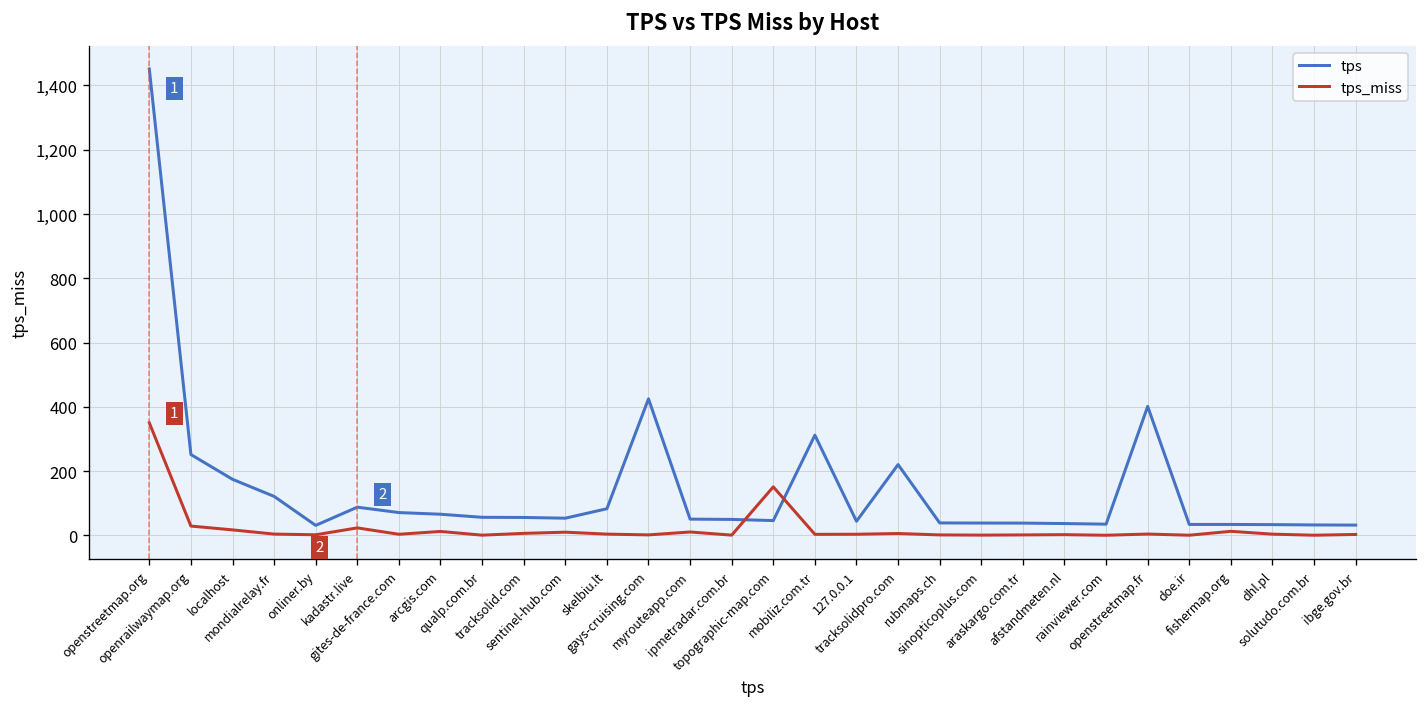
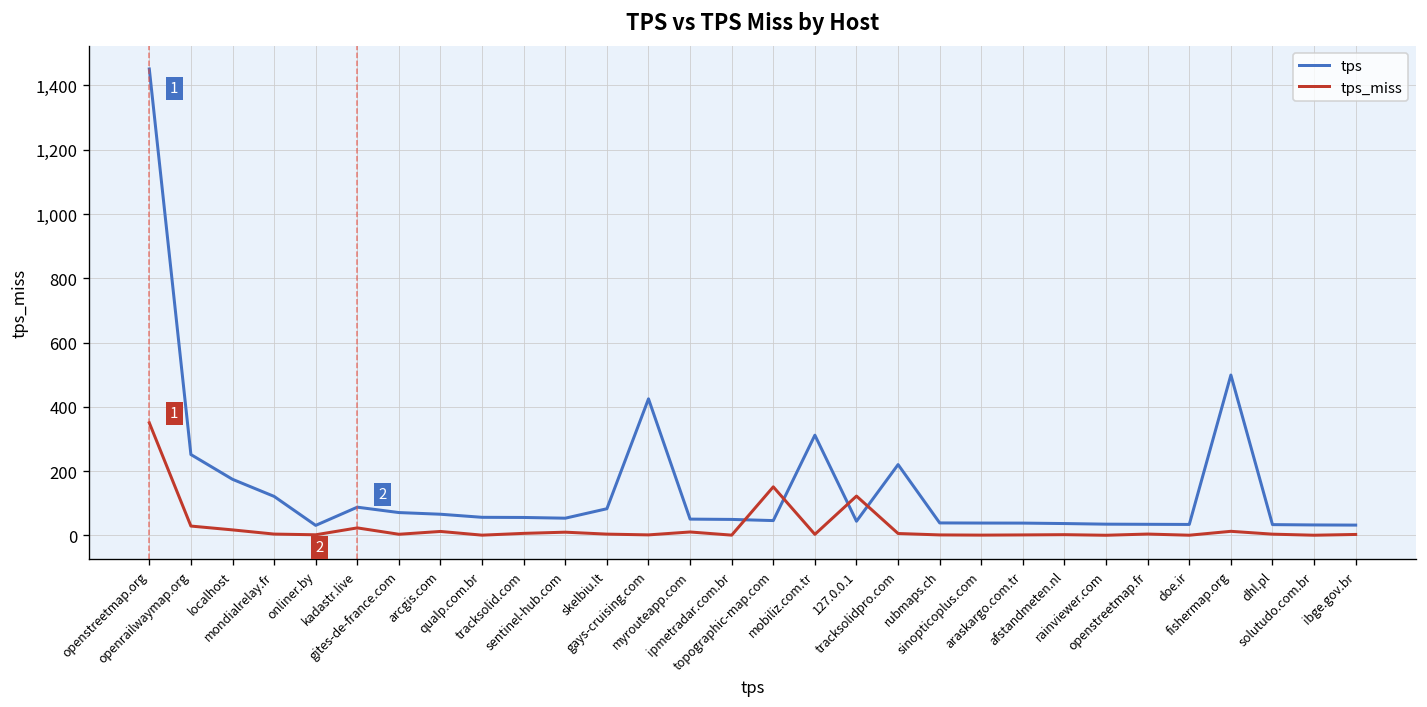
  {
    "tps": {
      "openrailwaymap.org": 250,
      "localhost": 170,
      "mondialrelay.fr": 120,
      "onliner.by": 30,
      "kadastr.live": 90,
      "arcgis.com": 70,
      "qualp.com.br": 60,
      "tracksolid.com": 60,
      "sentinel-hub.com": 50,
      "skelbiu.lt": 80,
      "gays-cruising.com": 420,
      "myrouteapp.com": 50,
      "ipmetradar.com.br": 50,
      "topographic-map.com": 50,
      "mobiliz.com.tr": 310,
      "127.0.0.1": 40,
      "tracksolidpro.com": 220,
      "rubmaps.ch": 40,
      "sinopticoplus.com": 40,
      "araskargo.com.tr": 40,
      "afstandmeten.nl": 40,
      "rainviewer.com": 30,
-     "openstreetmap.fr": 400,
+     "openstreetmap.fr": 30,
      "doe.ir": 30,
-     "fishermap.org": 30,
+     "fishermap.org": 500,
      "dhl.pl": 30,
      "solutudo.com.br": 30,
      "ibge.gov.br": 30
    },
    "tps_miss": {
      "openrailwaymap.org": 30,
      "localhost": 20,
      "mondialrelay.fr": 0,
      "kadastr.live": 20,
      "gites-de-france.com": 0,
      "arcgis.com": 10,
      "qualp.com.br": 0,
      "tracksolid.com": 10,
      "sentinel-hub.com": 10,
      "skelbiu.lt": 0,
      "gays-cruising.com": 0,
      "myrouteapp.com": 10,
      "ipmetradar.com.br": 0,
      "topographic-map.com": 150,
      "mobiliz.com.tr": 0,
-     "127.0.0.1": 0,
+     "127.0.0.1": 120,
      "tracksolidpro.com": 10,
      "rubmaps.ch": 0,
      "sinopticoplus.com": 0,
      "araskargo.com.tr": 0,
      "afstandmeten.nl": 0,
      "rainviewer.com": 0,
      "openstreetmap.fr": 0,
      "doe.ir": 0,
      "fishermap.org": 10,
      "dhl.pl": 0,
      "solutudo.com.br": 0,
      "ibge.gov.br": 0
    }
  }
